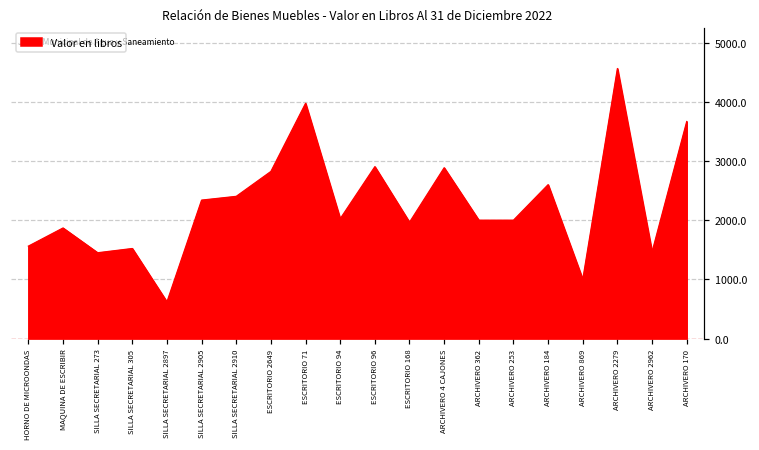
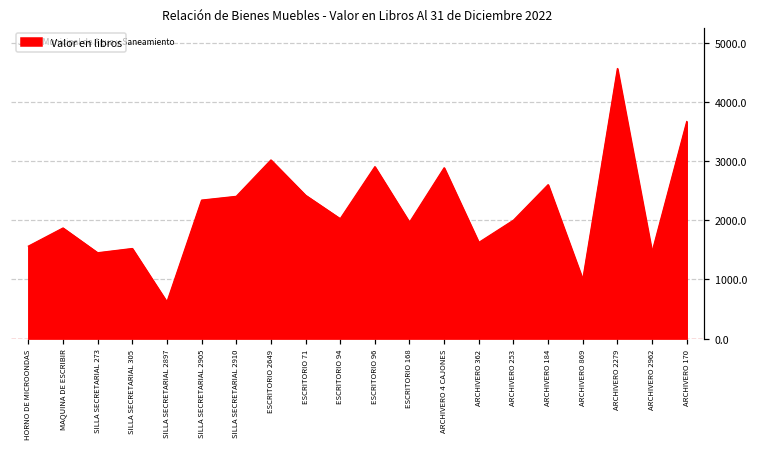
  {
    "HORNO DE MICROONDAS": 1600,
    "MAQUINA DE ESCRIBIR": 1900,
    "SILLA SECRETARIAL 273": 1500,
    "SILLA SECRETARIAL 305": 1500,
    "SILLA SECRETARIAL 2897": 600,
    "SILLA SECRETARIAL 2905": 2300,
    "SILLA SECRETARIAL 2910": 2400,
-   "ESCRITORIO 2649": 2800,
-   "ESCRITORIO 71": 4000,
+   "ESCRITORIO 2649": 3000,
+   "ESCRITORIO 71": 2400,
    "ESCRITORIO 94": 2000,
    "ESCRITORIO 96": 2900,
    "ESCRITORIO 168": 2000,
    "ARCHIVERO 4 CAJONES": 2900,
-   "ARCHIVERO 362": 2000,
+   "ARCHIVERO 362": 1600,
    "ARCHIVERO 253": 2000,
    "ARCHIVERO 184": 2600,
    "ARCHIVERO 869": 1000,
    "ARCHIVERO 2279": 4600,
    "ARCHIVERO 2962": 1500,
    "ARCHIVERO 170": 3700
  }
